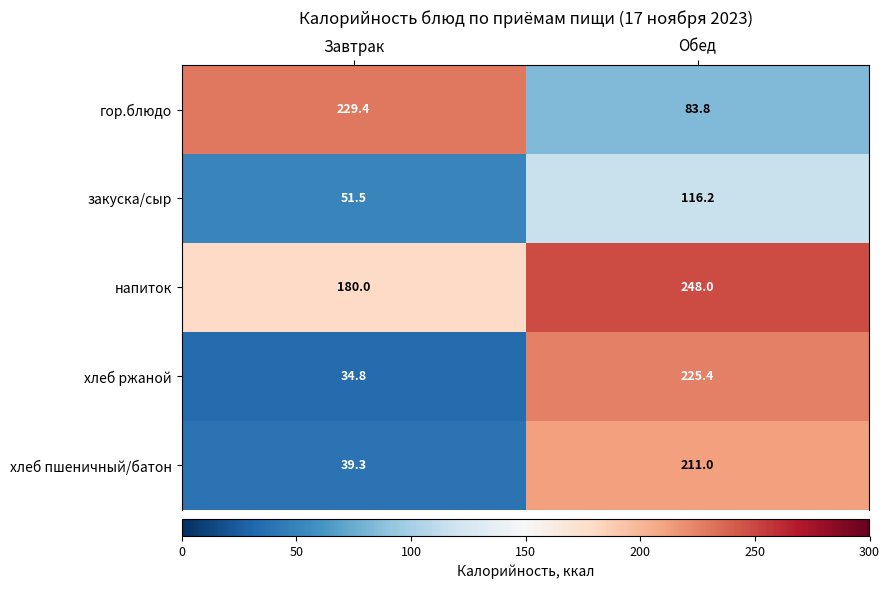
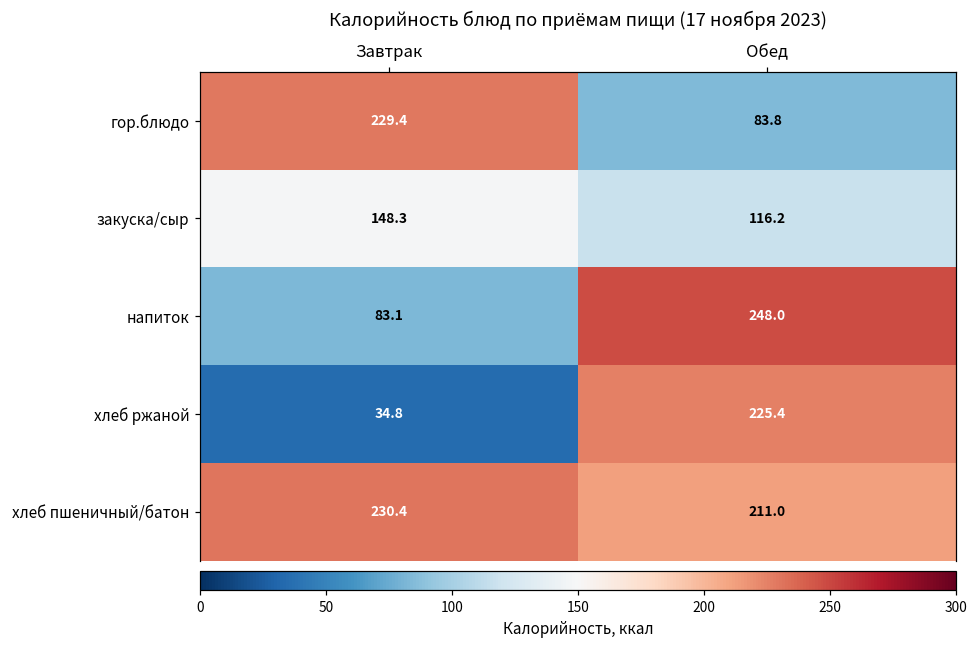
  {
    "гор.блюдо": {
      "Завтрак": 229.4,
      "Обед": 83.8
    },
    "закуска/сыр": {
-     "Завтрак": 51.5,
+     "Завтрак": 148.3,
      "Обед": 116.2
    },
    "напиток": {
-     "Завтрак": 180.0,
+     "Завтрак": 83.1,
      "Обед": 248.0
    },
    "хлеб ржаной": {
      "Завтрак": 34.8,
      "Обед": 225.4
    },
    "хлеб пшеничный/батон": {
-     "Завтрак": 39.3,
+     "Завтрак": 230.4,
      "Обед": 211.0
    }
  }
